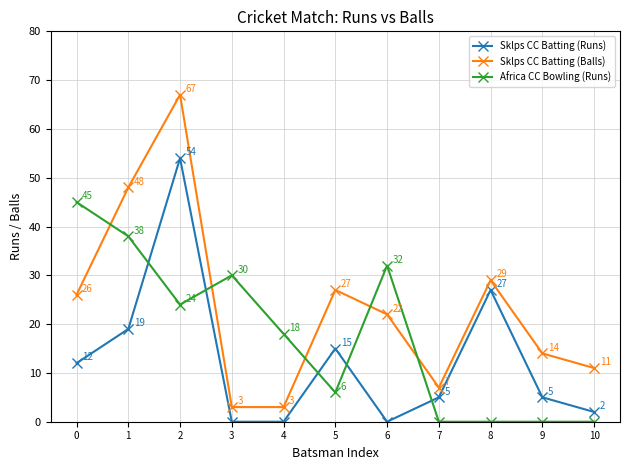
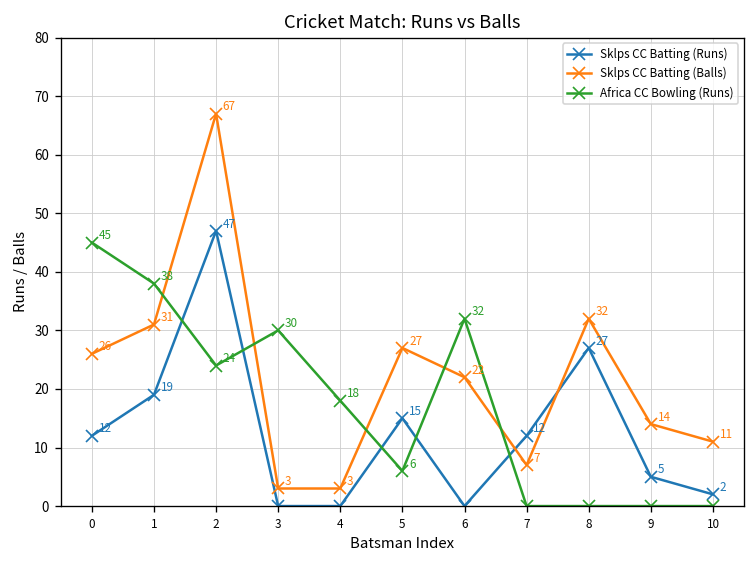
  {
    "Sklps CC Batting (Runs)": {
      "0": 12,
      "1": 19,
-     "2": 54,
+     "2": 47,
      "5": 15,
-     "7": 5,
+     "7": 12,
      "8": 27,
      "9": 5,
      "10": 2
    },
    "Sklps CC Batting (Balls)": {
      "0": 26,
-     "1": 48,
+     "1": 31,
      "2": 67,
      "3": 3,
      "4": 3,
      "5": 27,
      "6": 22,
      "7": 7,
-     "8": 29,
+     "8": 32,
      "9": 14,
      "10": 11
    },
    "Africa CC Bowling (Runs)": {
      "0": 45,
      "1": 38,
      "2": 24,
      "3": 30,
      "4": 18,
      "5": 6,
      "6": 32
    }
  }
